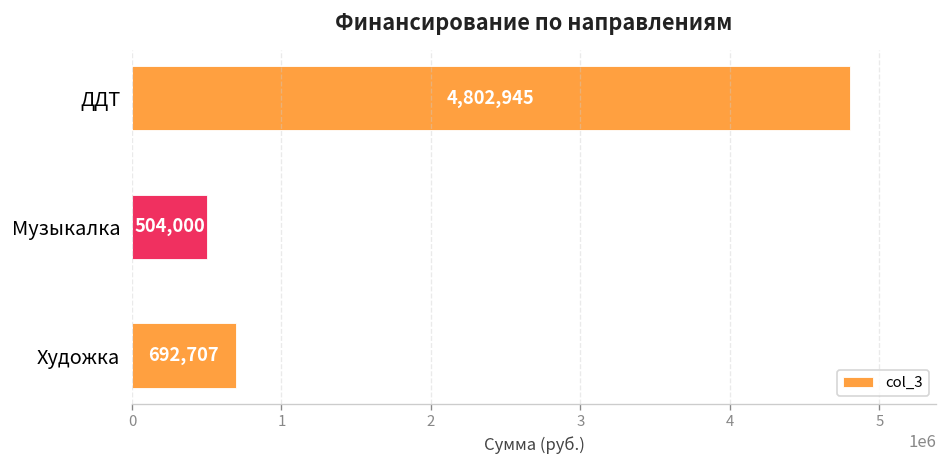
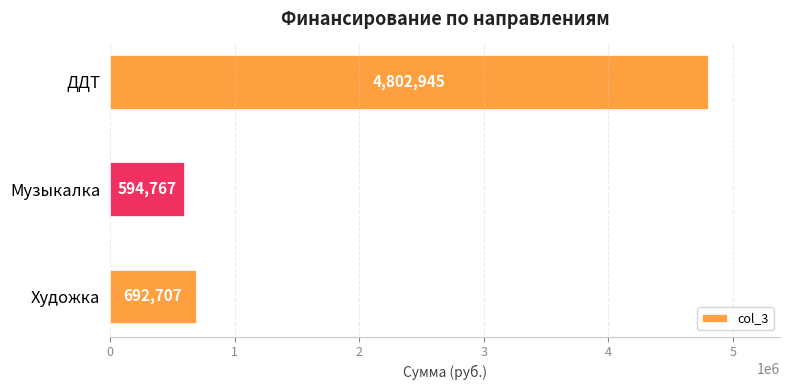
  {
    "ДДТ": "4,802,945",
-   "Музыкалка": "504,000",
+   "Музыкалка": "594,767",
    "Художка": "692,707"
  }
